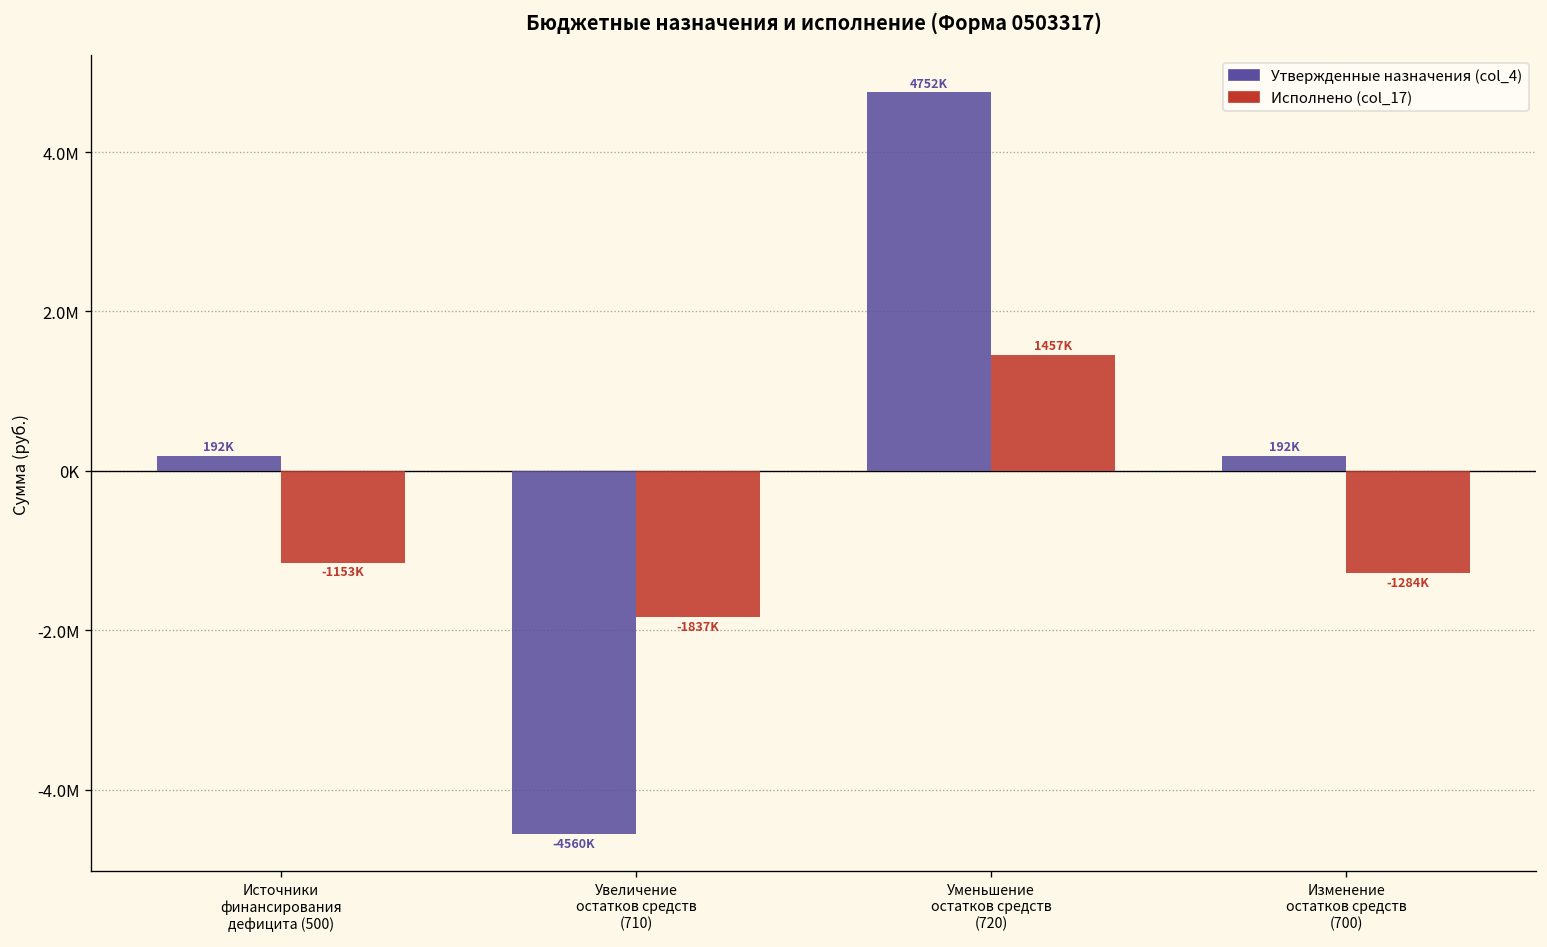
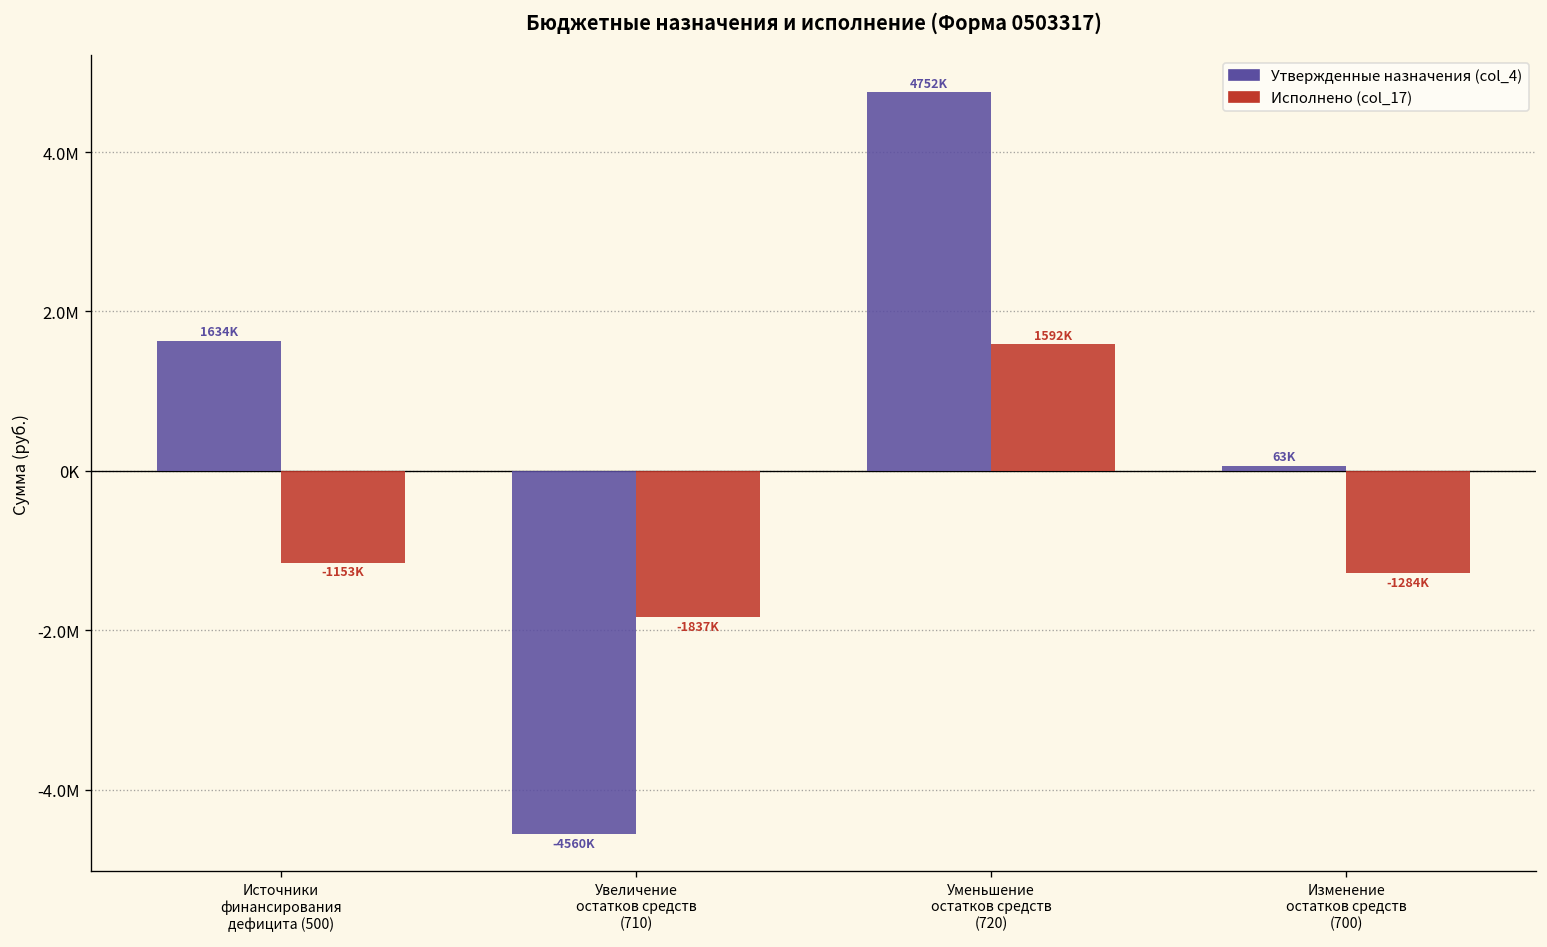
  {
    "Утвержденные назначения (col_4)": {
-     "Источники финансирования дефицита (500)": "192K",
+     "Источники финансирования дефицита (500)": "1634K",
      "Увеличение остатков средств (710)": "-4560K",
      "Уменьшение остатков средств (720)": "4752K",
-     "Изменение остатков средств (700)": "192K"
+     "Изменение остатков средств (700)": "63K"
    },
    "Исполнено (col_17)": {
      "Источники финансирования дефицита (500)": "-1153K",
      "Увеличение остатков средств (710)": "-1837K",
-     "Уменьшение остатков средств (720)": "1457K",
+     "Уменьшение остатков средств (720)": "1592K",
      "Изменение остатков средств (700)": "-1284K"
    }
  }
